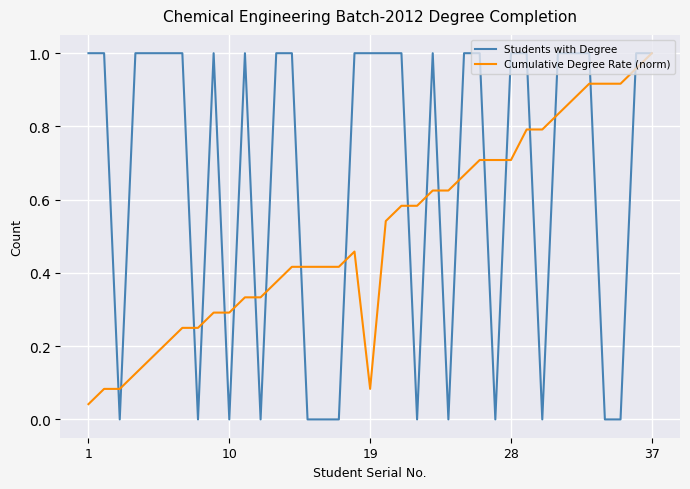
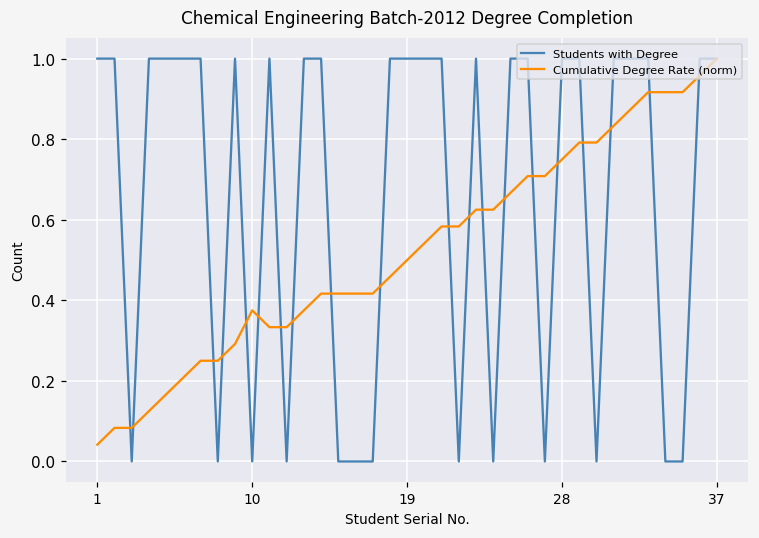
  {
    "Students with Degree": {
      "1": 1.00,
      "10": 0.00,
      "19": 1.00
    },
    "Cumulative Degree Rate (norm)": {
      "1": 0.04,
-     "10": 0.29,
-     "19": 0.08,
-     "28": 0.71
+     "10": 0.38,
+     "19": 0.50,
+     "28": 0.75
    }
  }
